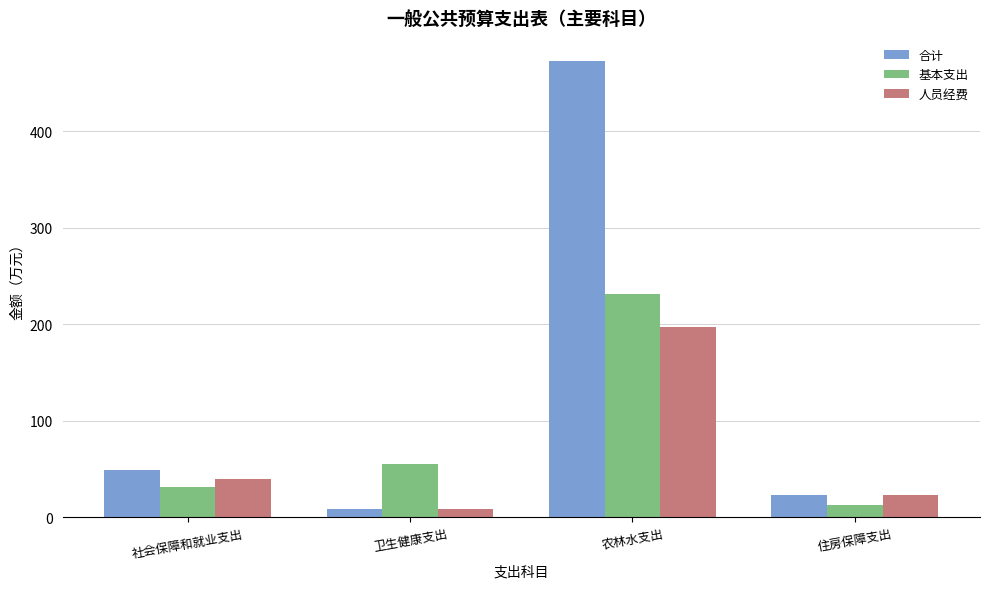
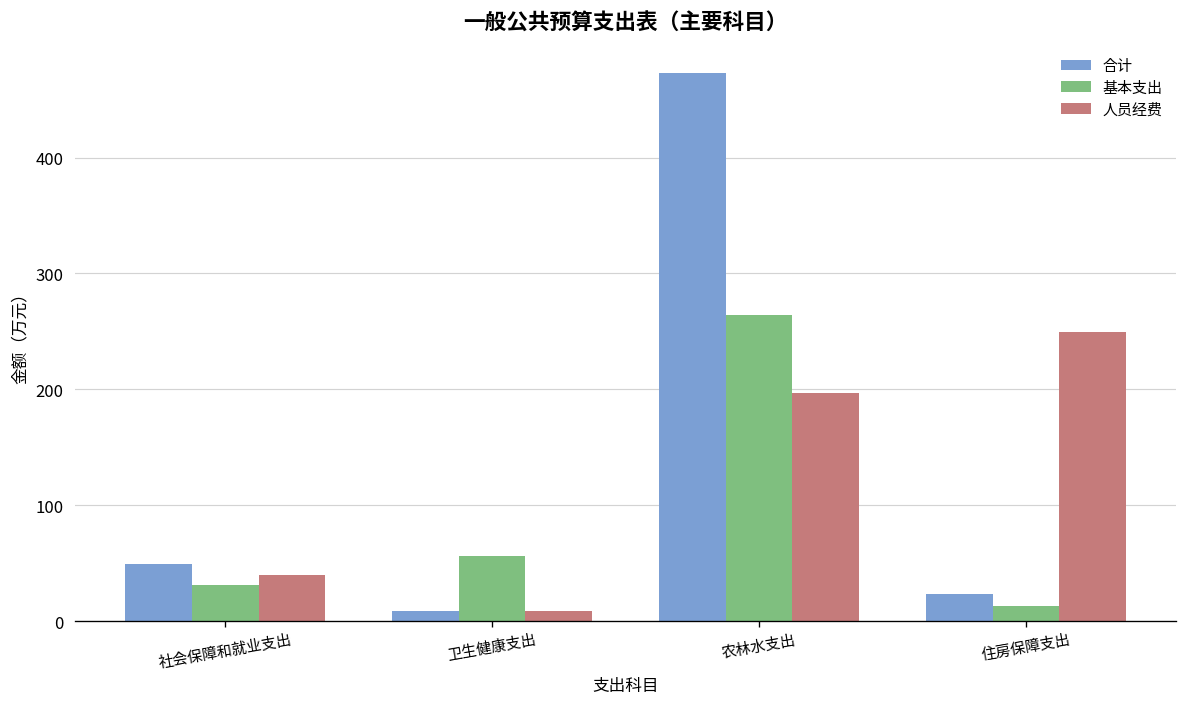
  {
    "合计": {
      "社会保障和就业支出": 50,
      "卫生健康支出": 10,
      "农林水支出": 470,
      "住房保障支出": 20
    },
    "基本支出": {
      "社会保障和就业支出": 30,
      "卫生健康支出": 60,
-     "农林水支出": 230,
+     "农林水支出": 260,
      "住房保障支出": 10
    },
    "人员经费": {
      "社会保障和就业支出": 40,
      "卫生健康支出": 10,
      "农林水支出": 200,
-     "住房保障支出": 20
+     "住房保障支出": 250
    }
  }
